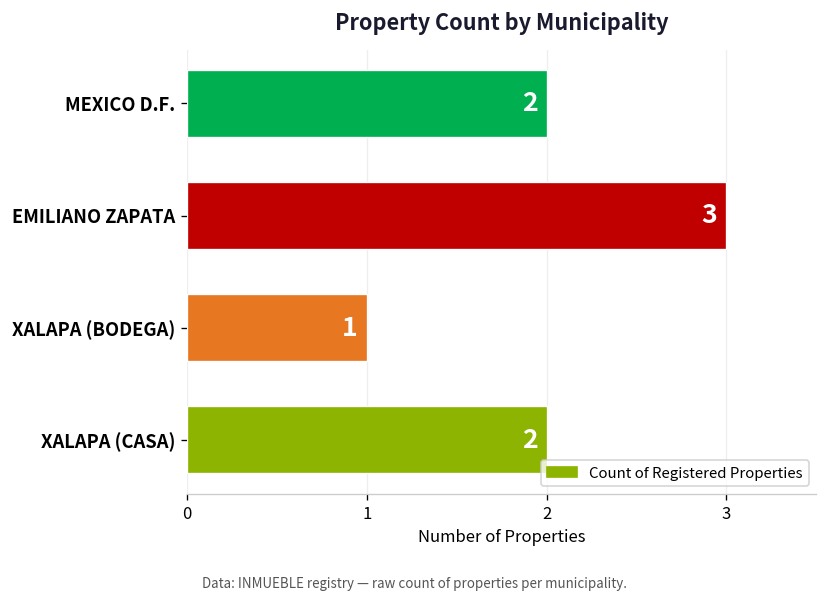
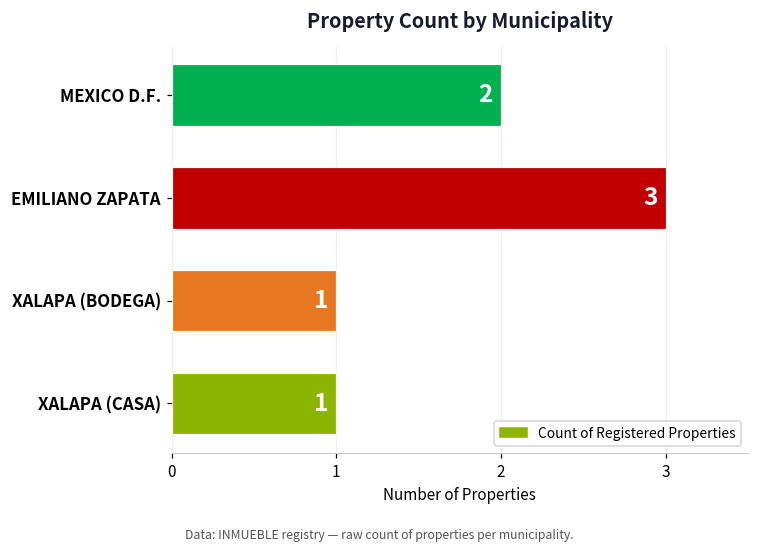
  {
    "MEXICO D.F.": 2,
    "EMILIANO ZAPATA": 3,
    "XALAPA (BODEGA)": 1,
-   "XALAPA (CASA)": 2
+   "XALAPA (CASA)": 1
  }
